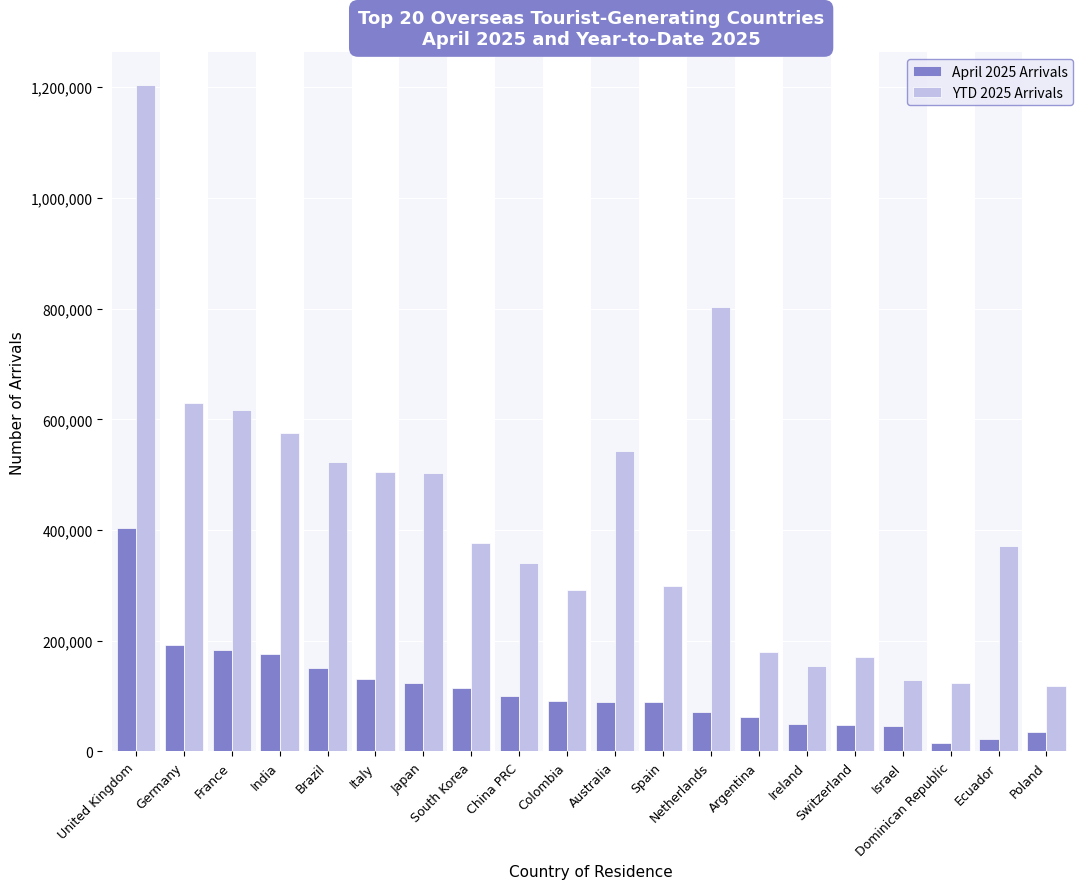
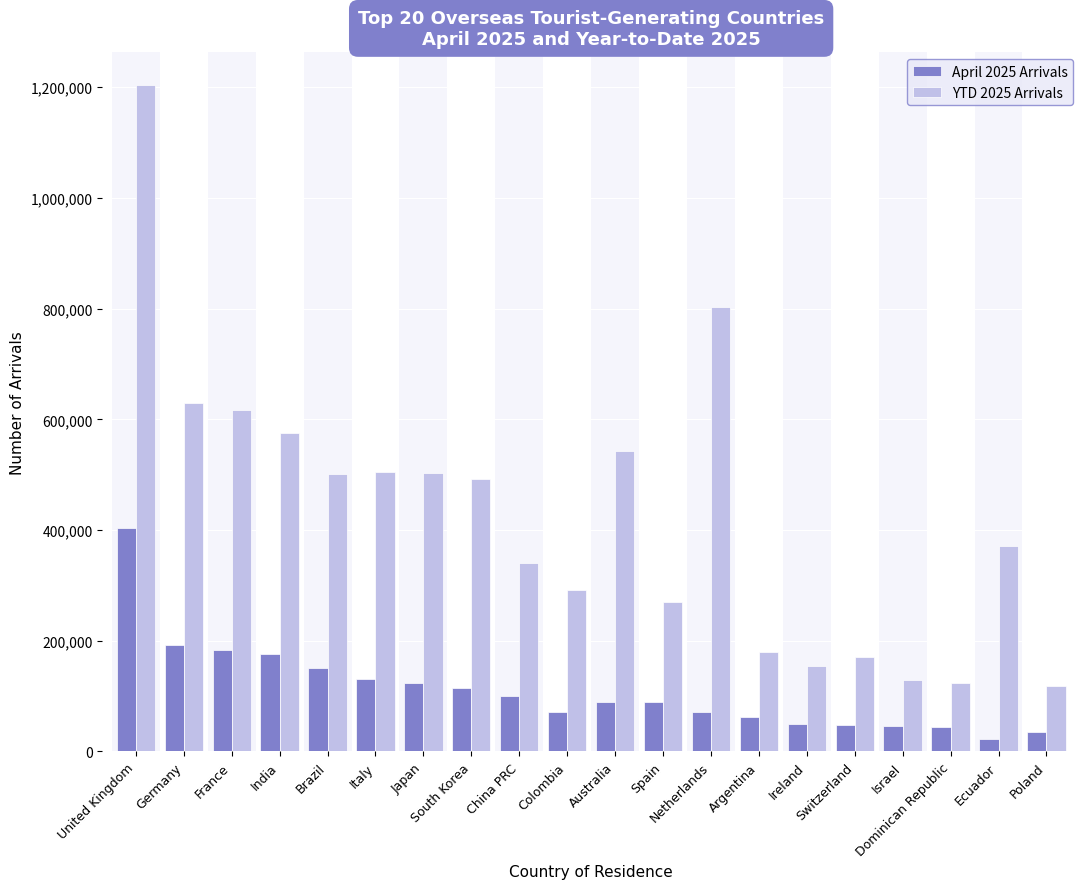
  {
    "April 2025 Arrivals": {
      "United Kingdom": "400,000",
      "Germany": "190,000",
      "France": "180,000",
      "India": "180,000",
      "Brazil": "150,000",
      "Italy": "130,000",
      "Japan": "120,000",
      "South Korea": "110,000",
      "China PRC": "100,000",
-     "Colombia": "90,000",
+     "Colombia": "70,000",
      "Australia": "90,000",
      "Spain": "90,000",
      "Netherlands": "70,000",
      "Argentina": "60,000",
      "Ireland": "50,000",
      "Switzerland": "50,000",
      "Israel": "50,000",
-     "Dominican Republic": "20,000",
+     "Dominican Republic": "50,000",
      "Ecuador": "20,000",
      "Poland": "40,000"
    },
    "YTD 2025 Arrivals": {
      "United Kingdom": "1,200,000",
      "Germany": "630,000",
      "France": "620,000",
      "India": "580,000",
-     "Brazil": "520,000",
+     "Brazil": "500,000",
      "Italy": "510,000",
      "Japan": "500,000",
-     "South Korea": "380,000",
+     "South Korea": "490,000",
      "China PRC": "340,000",
      "Colombia": "290,000",
      "Australia": "540,000",
-     "Spain": "300,000",
+     "Spain": "270,000",
      "Netherlands": "800,000",
      "Argentina": "180,000",
      "Ireland": "160,000",
      "Switzerland": "170,000",
      "Israel": "130,000",
      "Dominican Republic": "120,000",
      "Ecuador": "370,000",
      "Poland": "120,000"
    }
  }
